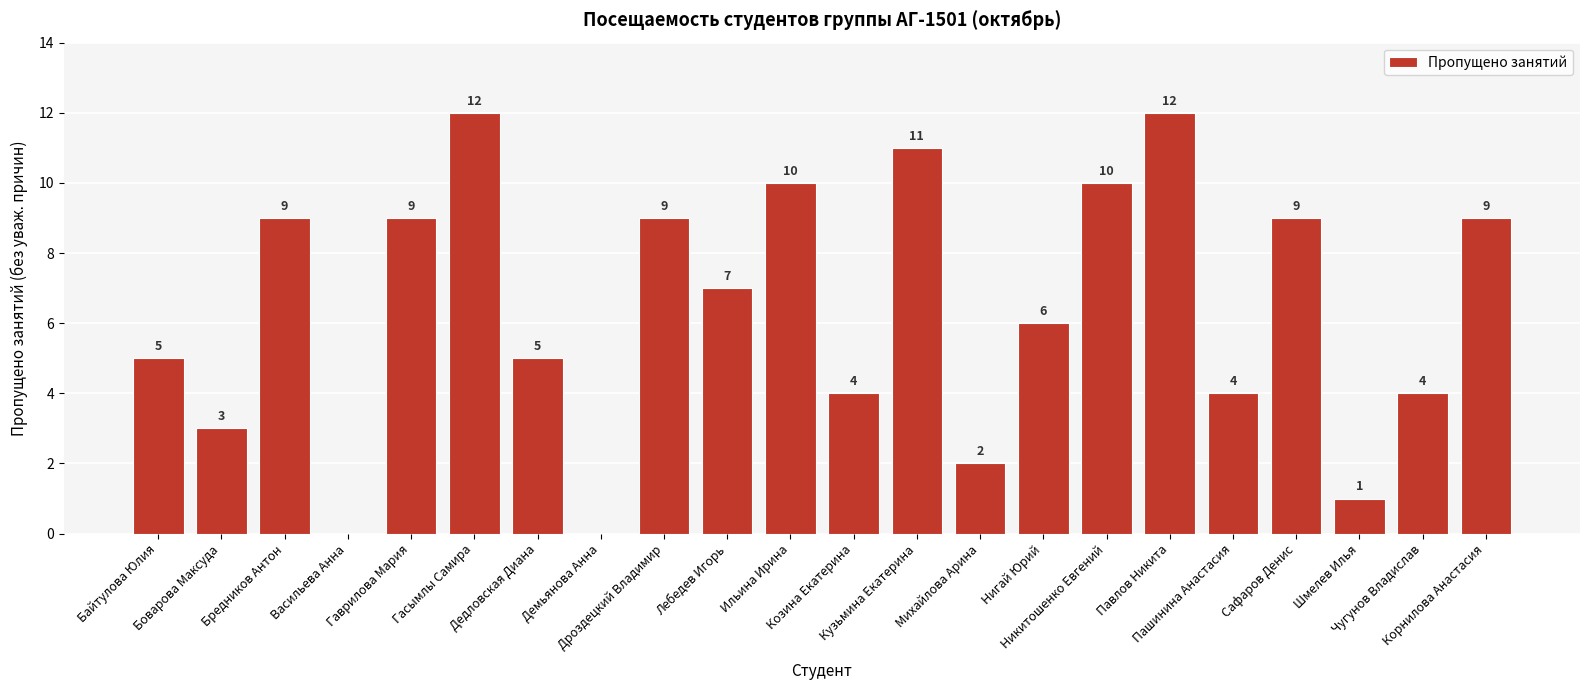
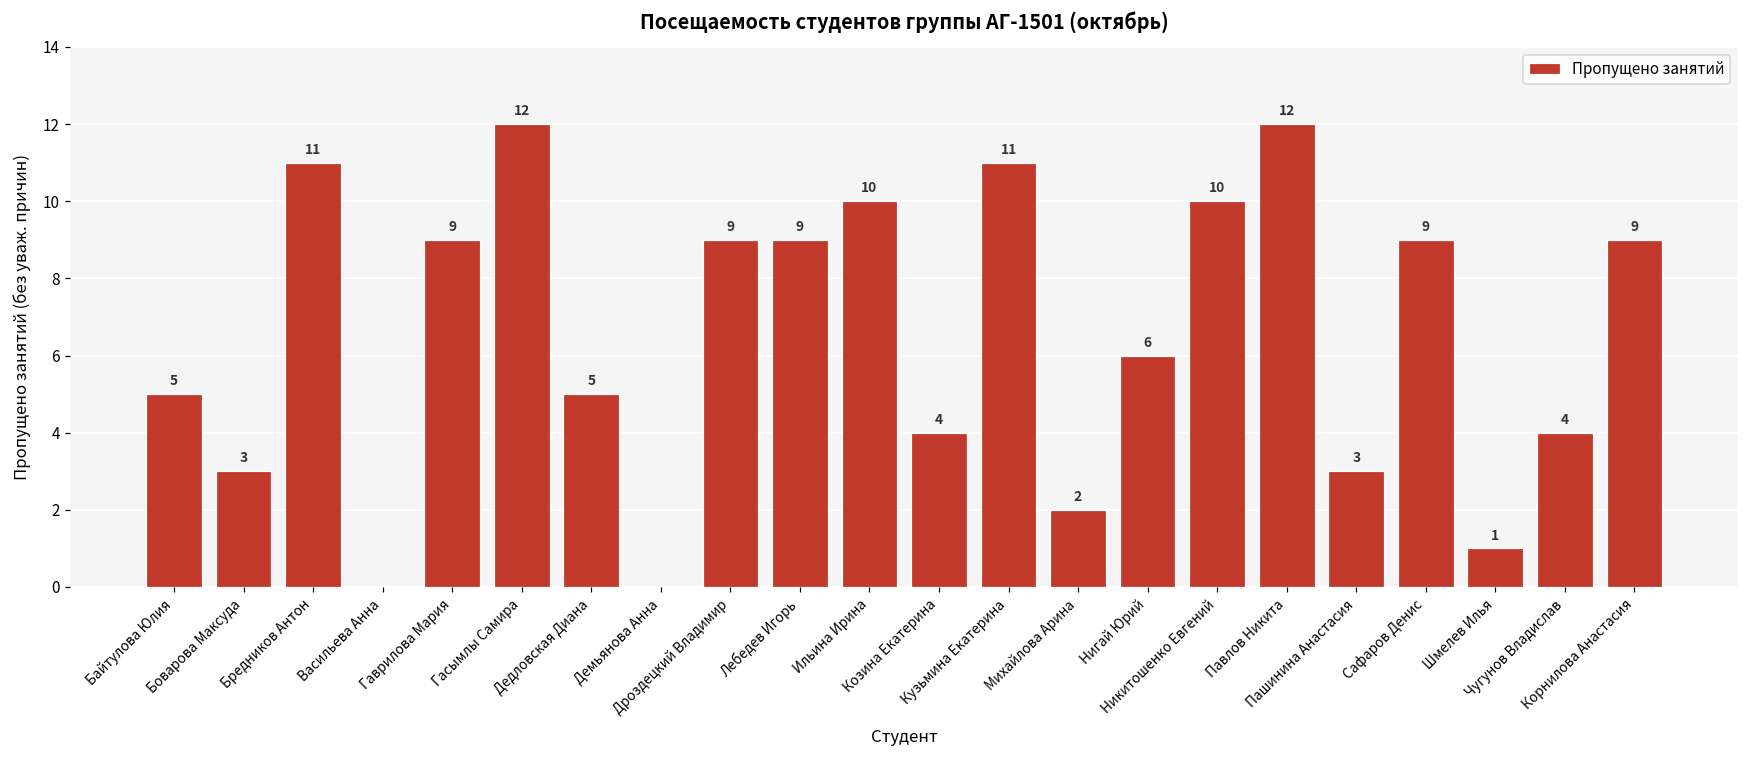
  {
    "Байтулова Юлия": 5,
    "Боварова Максуда": 3,
-   "Бредников Антон": 9,
+   "Бредников Антон": 11,
    "Гаврилова Мария": 9,
    "Гасымлы Самира": 12,
    "Дедловская Диана": 5,
    "Дроздецкий Владимир": 9,
-   "Лебедев Игорь": 7,
+   "Лебедев Игорь": 9,
    "Ильина Ирина": 10,
    "Козина Екатерина": 4,
    "Кузьмина Екатерина": 11,
    "Михайлова Арина": 2,
    "Нигай Юрий": 6,
    "Никитошенко Евгений": 10,
    "Павлов Никита": 12,
-   "Пашинина Анастасия": 4,
+   "Пашинина Анастасия": 3,
    "Сафаров Денис": 9,
    "Шмелев Илья": 1,
    "Чугунов Владислав": 4,
    "Корнилова Анастасия": 9
  }
